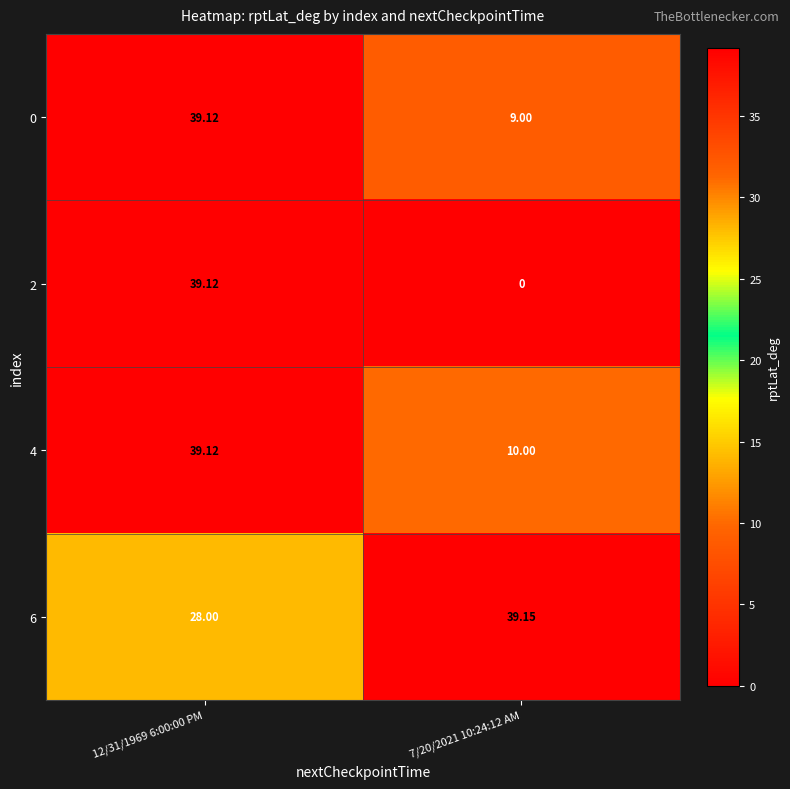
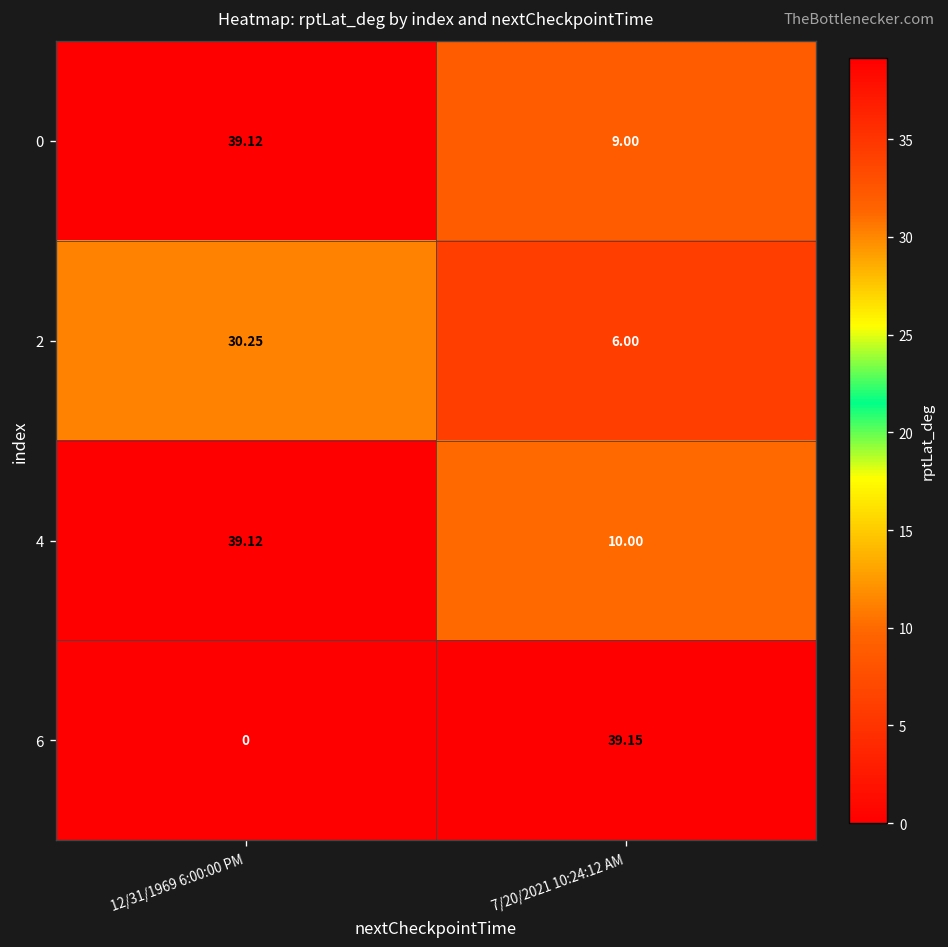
  {
    "0": {
      "12/31/1969 6:00:00 PM": 39.12,
      "7/20/2021 10:24:12 AM": 9.00
    },
    "2": {
-     "12/31/1969 6:00:00 PM": 39.12,
-     "7/20/2021 10:24:12 AM": 0
+     "12/31/1969 6:00:00 PM": 30.25,
+     "7/20/2021 10:24:12 AM": 6.00
    },
    "4": {
      "12/31/1969 6:00:00 PM": 39.12,
      "7/20/2021 10:24:12 AM": 10.00
    },
    "6": {
-     "12/31/1969 6:00:00 PM": 28.00,
+     "12/31/1969 6:00:00 PM": 0,
      "7/20/2021 10:24:12 AM": 39.15
    }
  }
